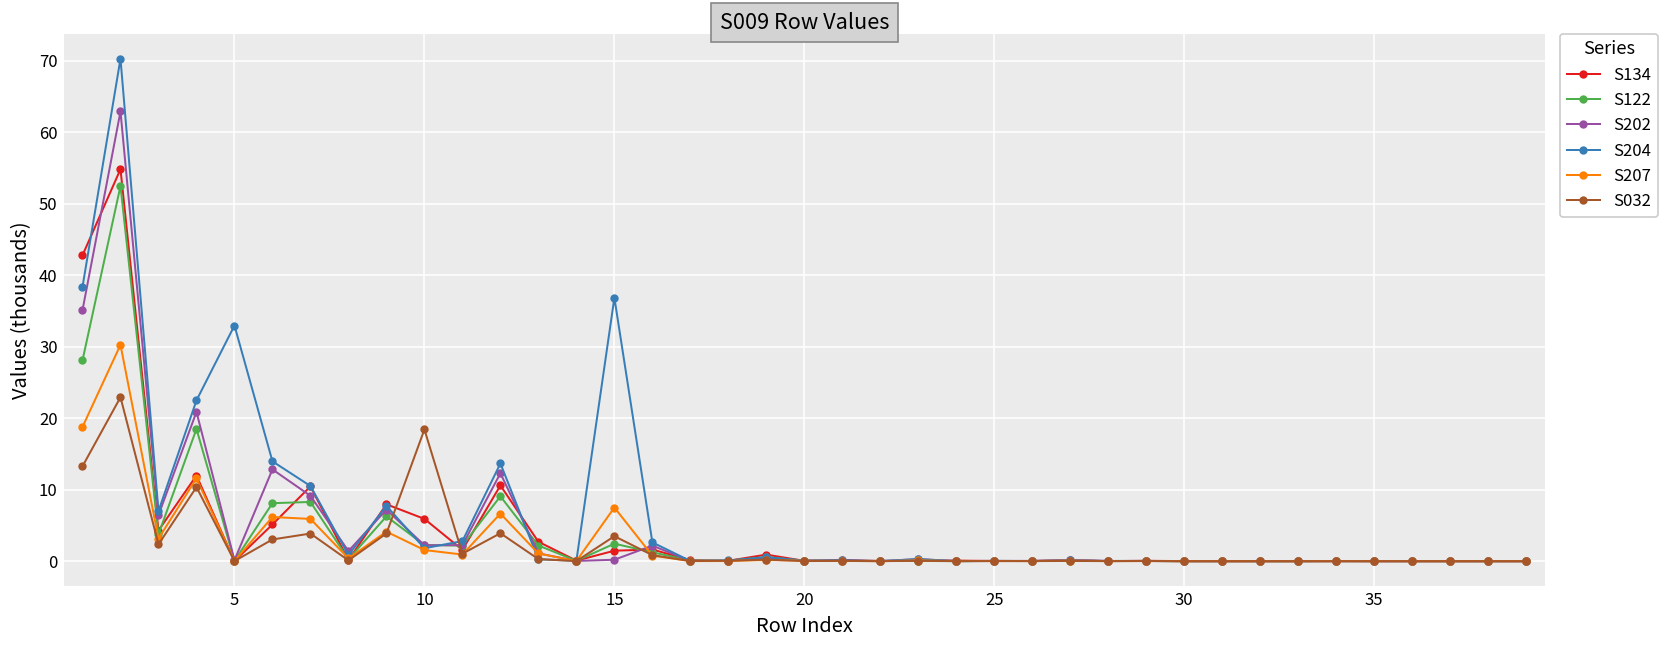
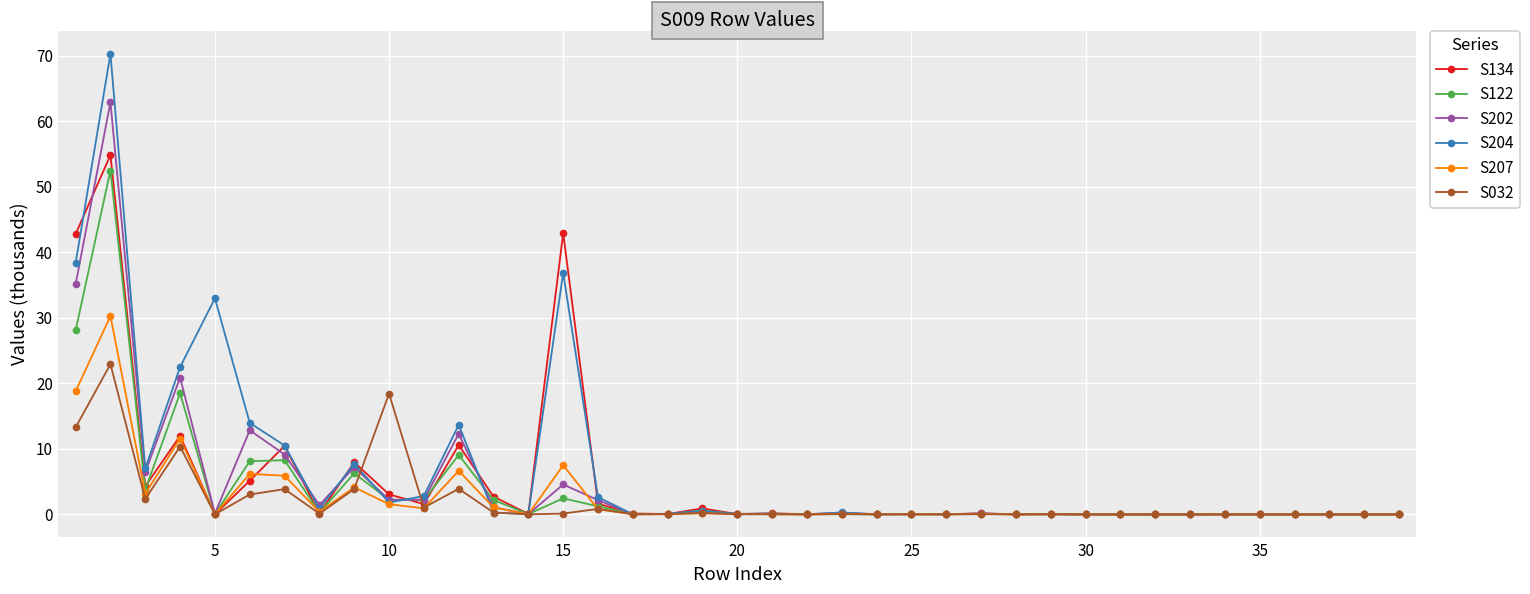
  {
    "S134": {
-     "10": 6,
-     "15": 1
+     "10": 3,
+     "15": 43
    },
    "S122": {
      "15": 2
    },
    "S202": {
-     "15": 0
+     "15": 5
    },
    "S204": {
      "5": 33,
      "15": 37
    },
    "S207": {
      "15": 8
    },
    "S032": {
      "10": 18,
-     "15": 3
+     "15": 0
    }
  }
